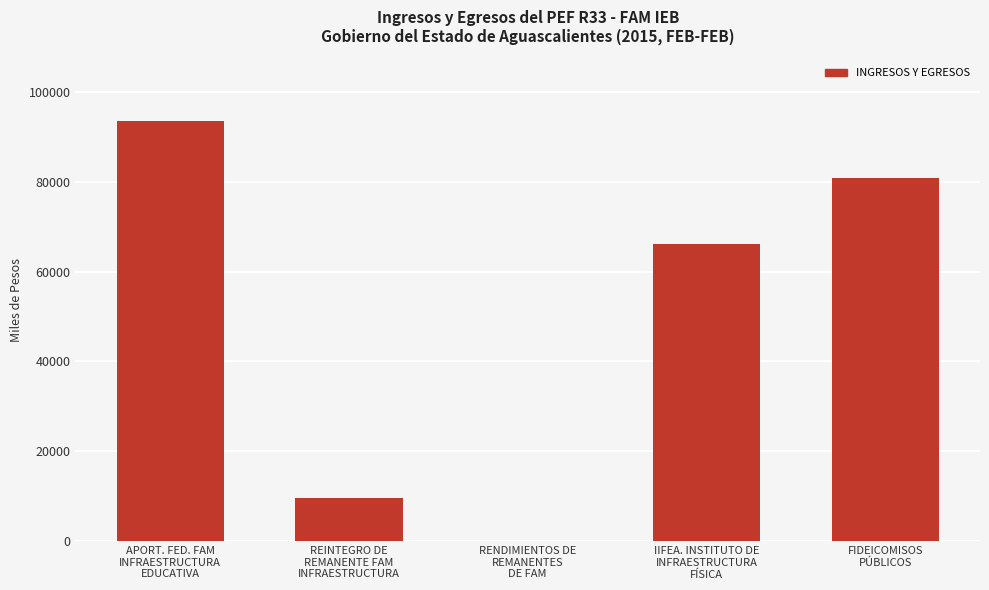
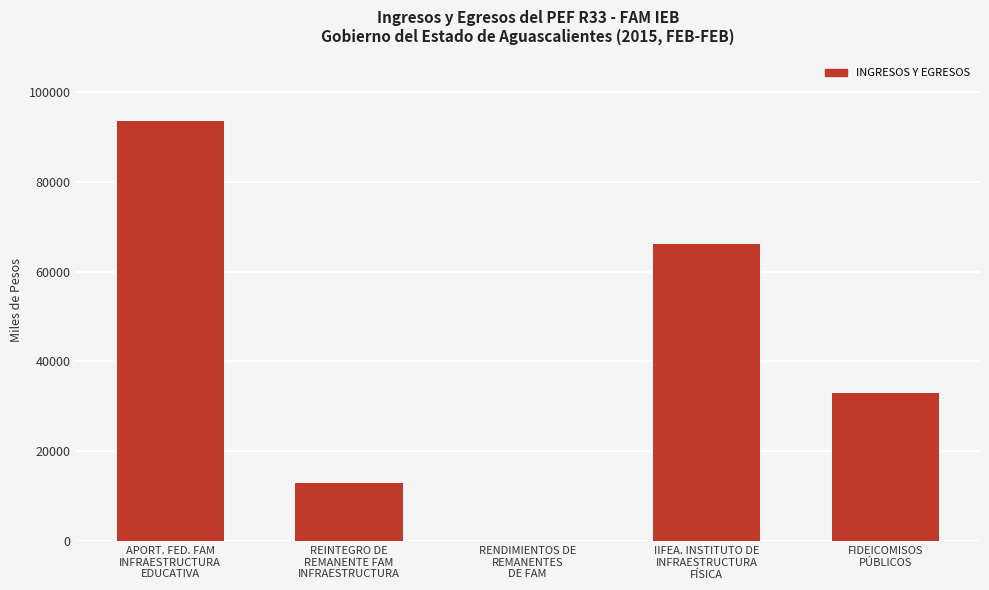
  {
    "APORT. FED. FAM INFRAESTRUCTURA EDUCATIVA": 93000,
-   "REINTEGRO DE REMANENTE FAM INFRAESTRUCTURA": 10000,
+   "REINTEGRO DE REMANENTE FAM INFRAESTRUCTURA": 13000,
    "IIFEA. INSTITUTO DE INFRAESTRUCTURA FÍSICA": 66000,
-   "FIDEICOMISOS PÚBLICOS": 81000
+   "FIDEICOMISOS PÚBLICOS": 33000
  }
